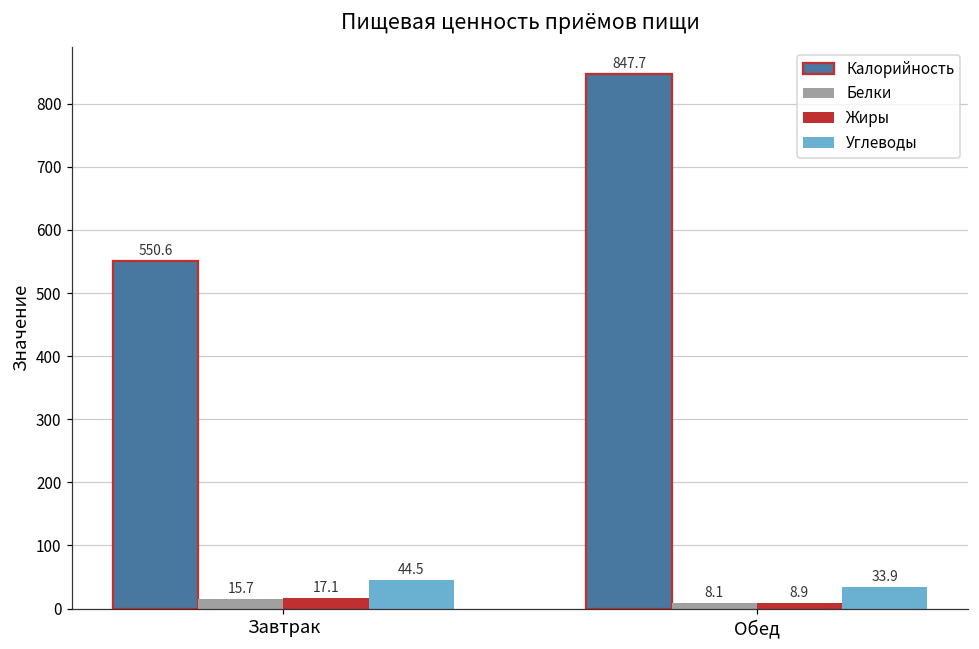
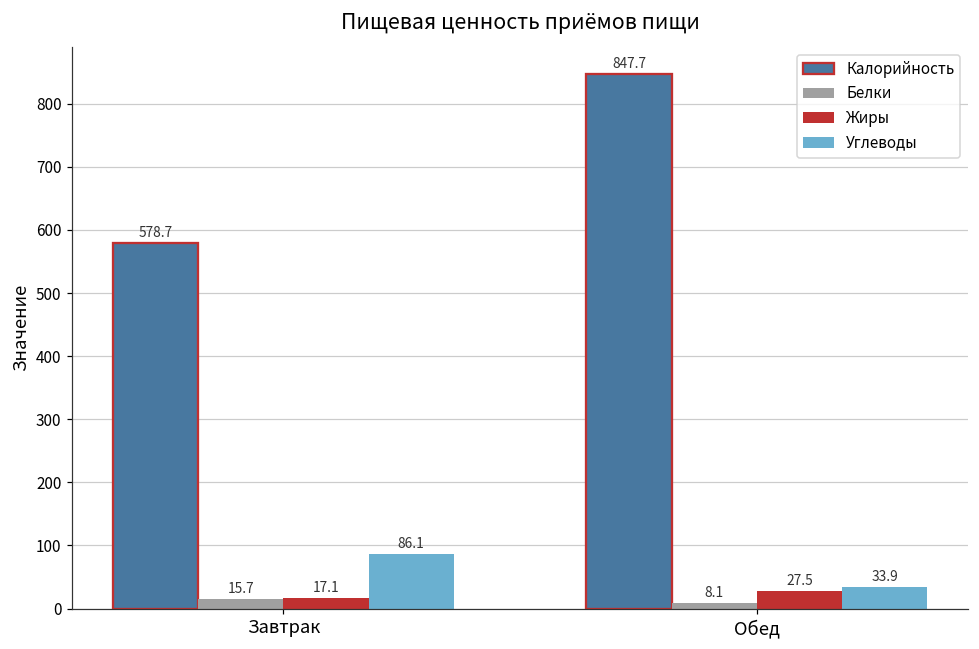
  {
    "Калорийность": {
-     "Завтрак": 550.6,
+     "Завтрак": 578.7,
      "Обед": 847.7
    },
    "Белки": {
      "Завтрак": 15.7,
      "Обед": 8.1
    },
    "Жиры": {
      "Завтрак": 17.1,
-     "Обед": 8.9
+     "Обед": 27.5
    },
    "Углеводы": {
-     "Завтрак": 44.5,
+     "Завтрак": 86.1,
      "Обед": 33.9
    }
  }
